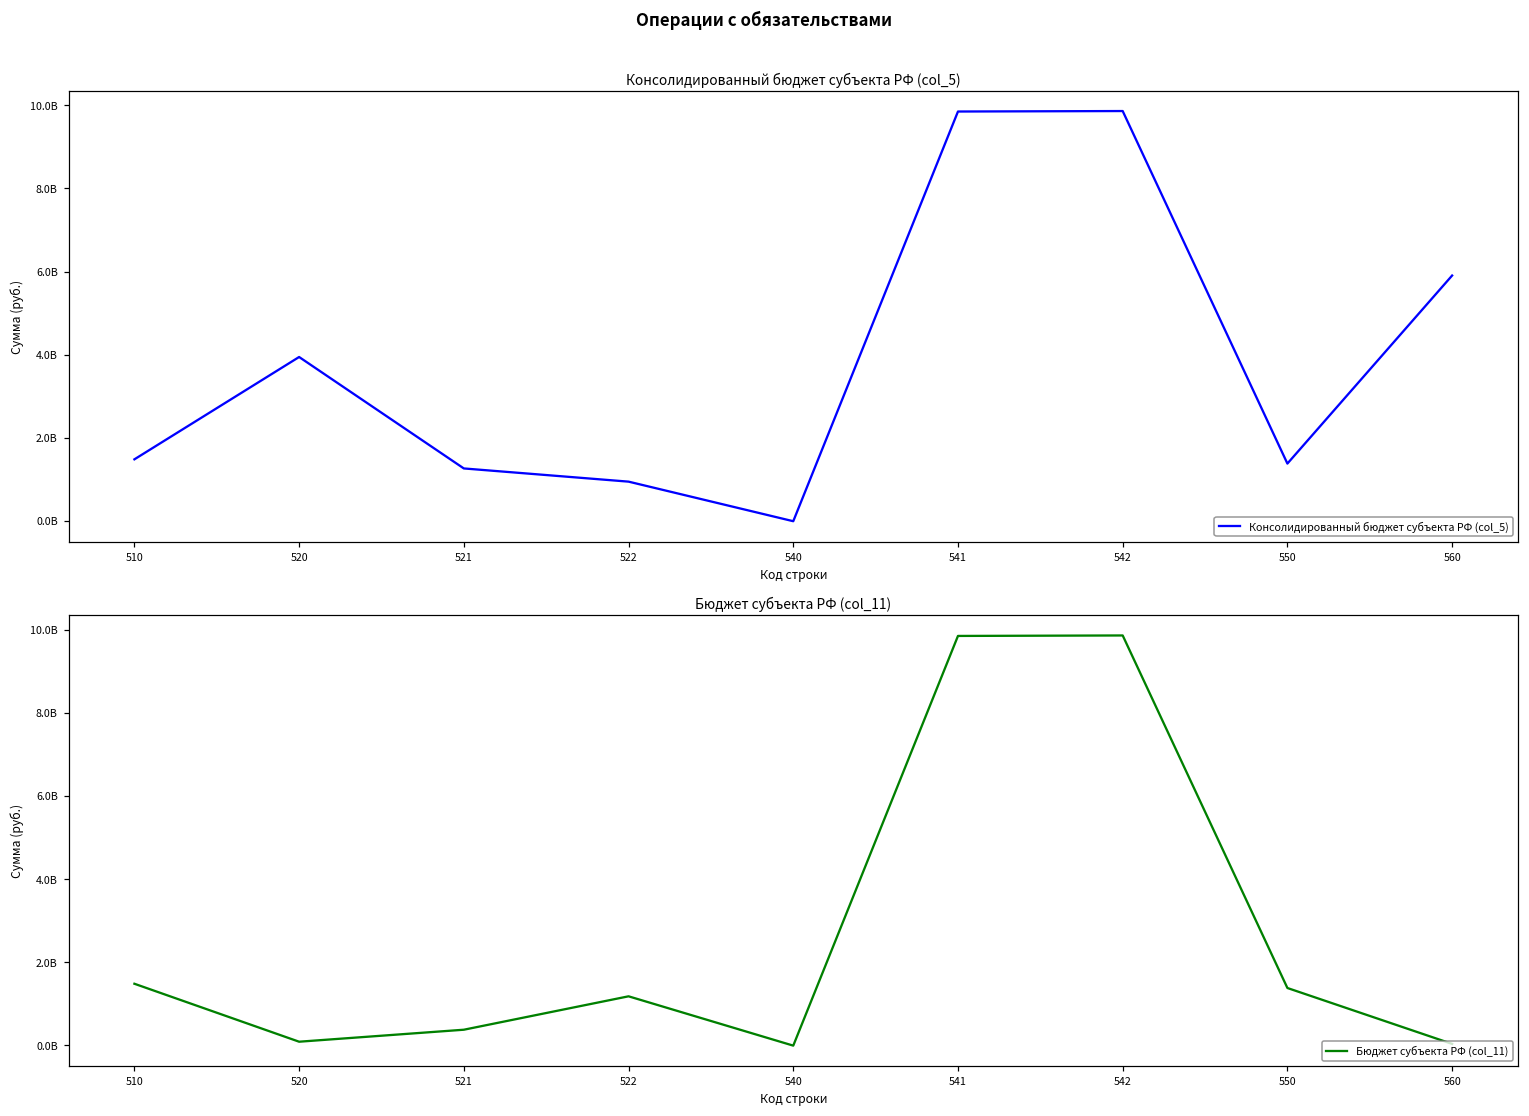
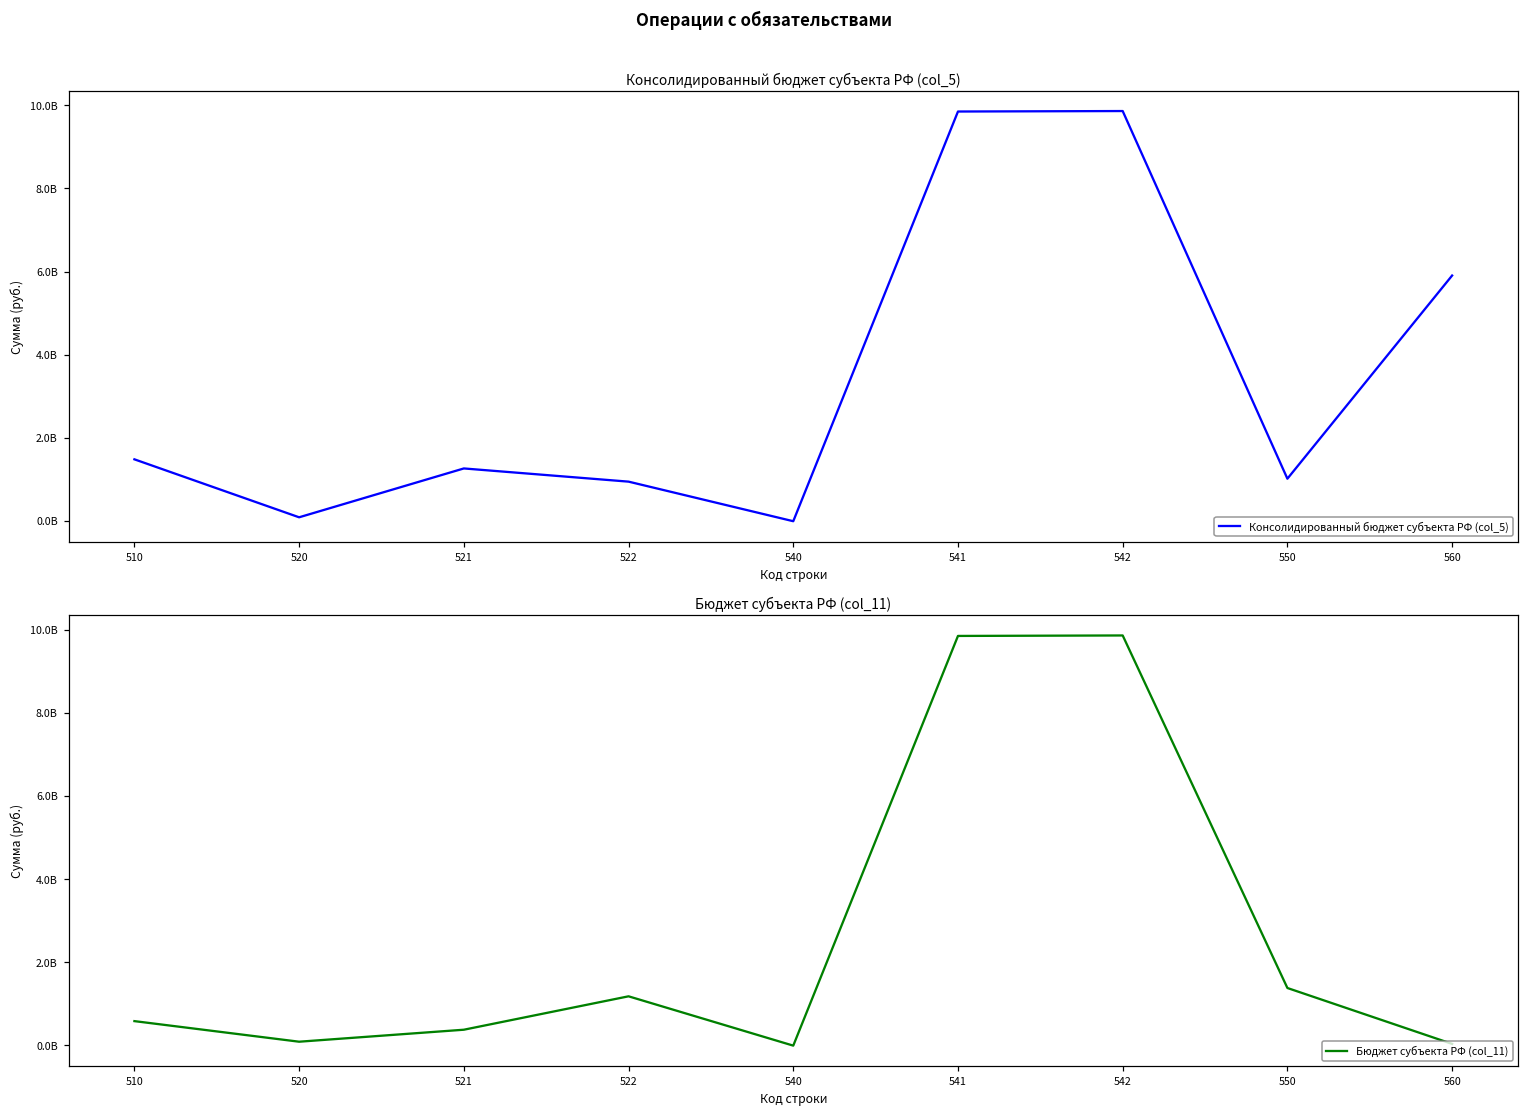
  {
    "Консолидированный бюджет субъекта РФ (col_5)": {
      "510": 1500000000,
-     "520": 3900000000,
+     "520": 100000000,
      "521": 1300000000,
      "522": 900000000,
      "540": 0,
      "541": 9900000000,
      "542": 9900000000,
-     "550": 1400000000,
+     "550": 1000000000,
      "560": 5900000000
    },
    "Бюджет субъекта РФ (col_11)": {
-     "510": 1500000000,
+     "510": 600000000,
      "520": 100000000,
      "521": 400000000,
      "522": 1200000000,
      "540": 0,
      "541": 9900000000,
      "542": 9900000000,
      "550": 1400000000
    }
  }
